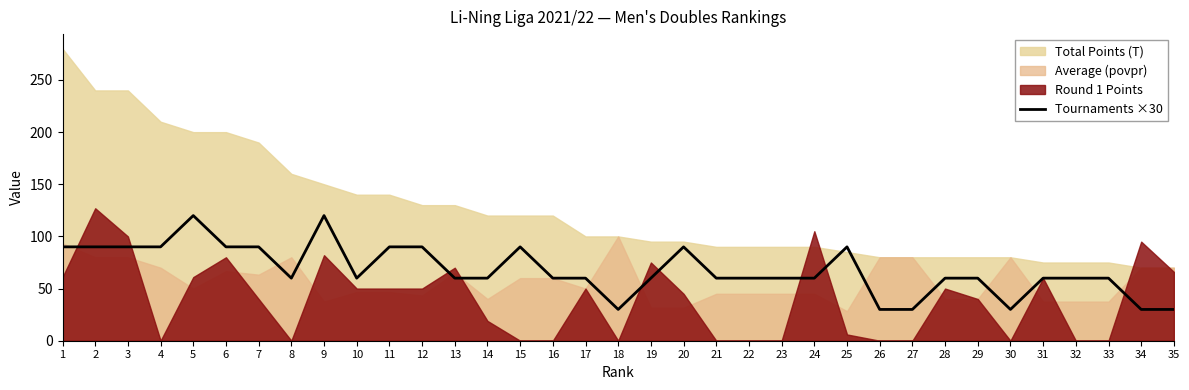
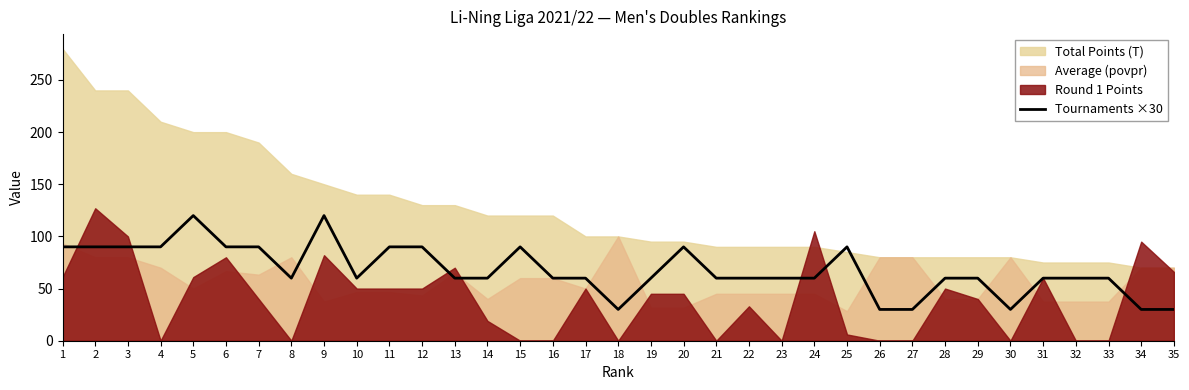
  {
    "Tournaments ×30": {
      "1": 90,
      "2": 90,
      "3": 90,
      "4": 90,
      "5": 120,
      "6": 90,
      "7": 90,
      "8": 60,
      "9": 120,
      "10": 60,
      "11": 90,
      "12": 90,
      "13": 60,
      "14": 60,
      "15": 90,
      "17": 60,
      "18": 30,
      "19": 60,
      "20": 90,
      "21": 60,
      "22": 60,
      "23": 60,
      "24": 60,
      "25": 90,
      "26": 30,
      "27": 30,
      "28": 60,
      "29": 60,
      "30": 30,
      "32": 60,
      "33": 60,
      "34": 30,
      "35": 30
    },
    "Round 1 Points": {
      "1": 61,
      "2": 127,
      "3": 100,
      "4": 0,
      "5": 61,
      "6": 80,
      "7": 40,
      "8": 0,
      "9": 82,
      "10": 50,
      "11": 50,
      "12": 50,
      "13": 70,
      "14": 19,
      "15": 0,
      "16": 0,
      "18": 0,
-     "19": 75,
+     "19": 45,
      "20": 45,
      "21": 0,
-     "22": 0,
+     "22": 33,
      "23": 0,
      "24": 105,
      "25": 6,
      "26": 0,
      "27": 0,
      "28": 50,
      "30": 0,
      "32": 0,
      "33": 0,
      "34": 95,
      "35": 66
    }
  }
